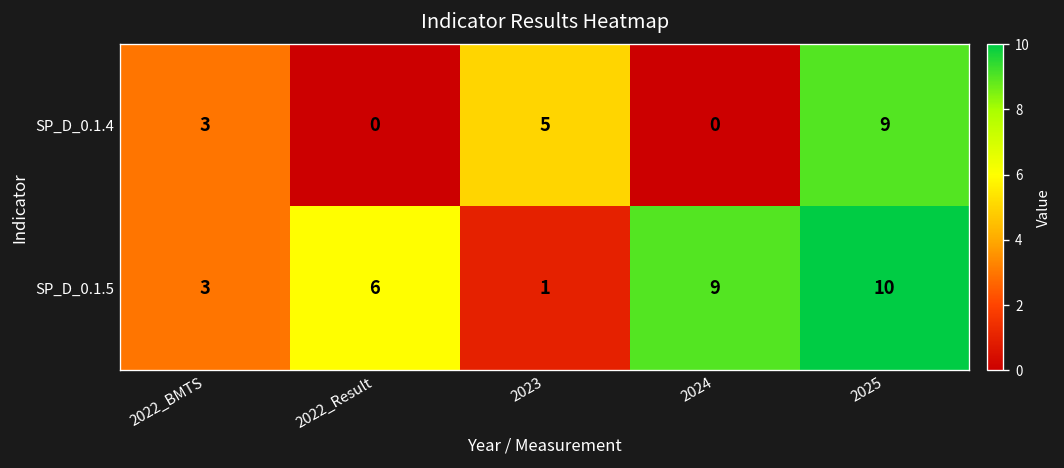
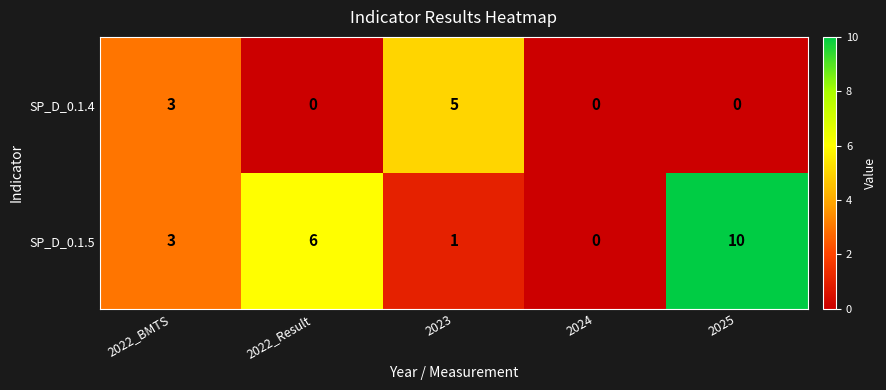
  {
    "SP_D_0.1.4": {
      "2022_BMTS": 3,
      "2022_Result": 0,
      "2023": 5,
      "2024": 0,
-     "2025": 9
+     "2025": 0
    },
    "SP_D_0.1.5": {
      "2022_BMTS": 3,
      "2022_Result": 6,
      "2023": 1,
-     "2024": 9,
+     "2024": 0,
      "2025": 10
    }
  }
